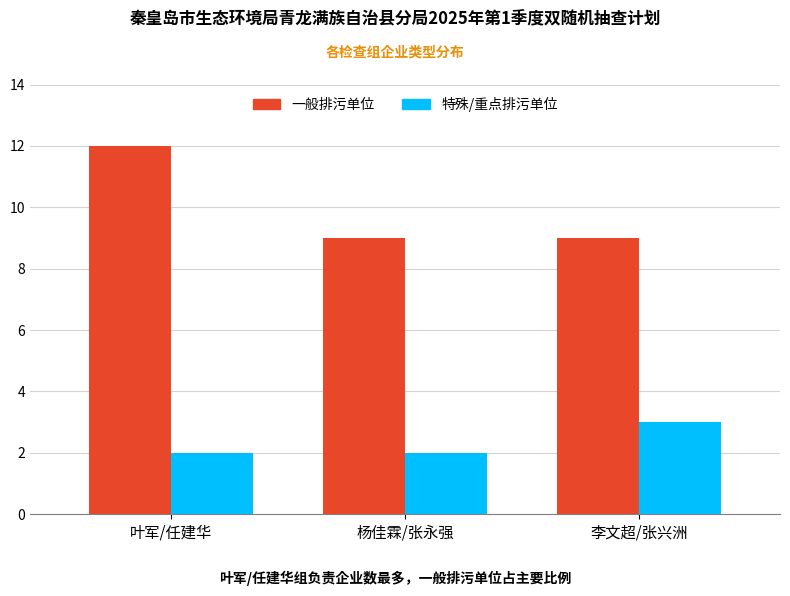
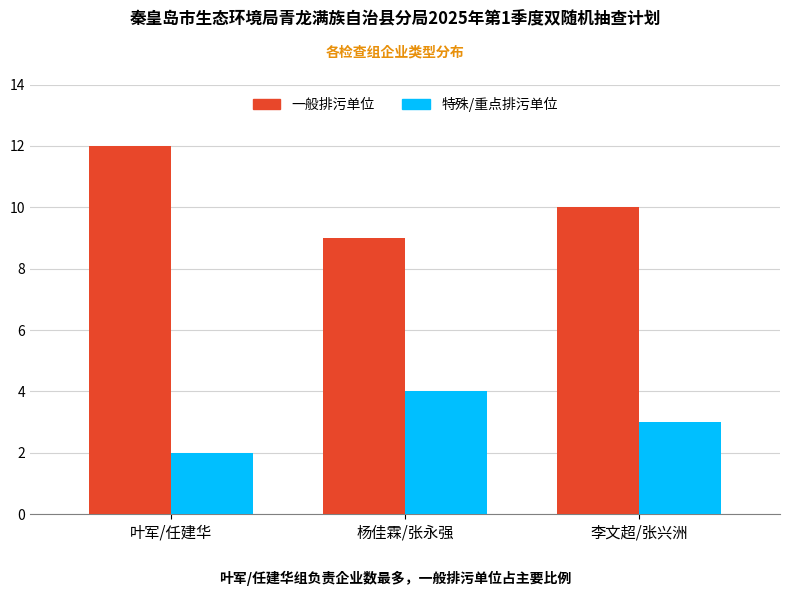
  {
    "一般排污单位": {
      "叶军/任建华": 12,
      "杨佳霖/张永强": 9,
-     "李文超/张兴洲": 9
+     "李文超/张兴洲": 10
    },
    "特殊/重点排污单位": {
      "叶军/任建华": 2,
-     "杨佳霖/张永强": 2,
+     "杨佳霖/张永强": 4,
      "李文超/张兴洲": 3
    }
  }
